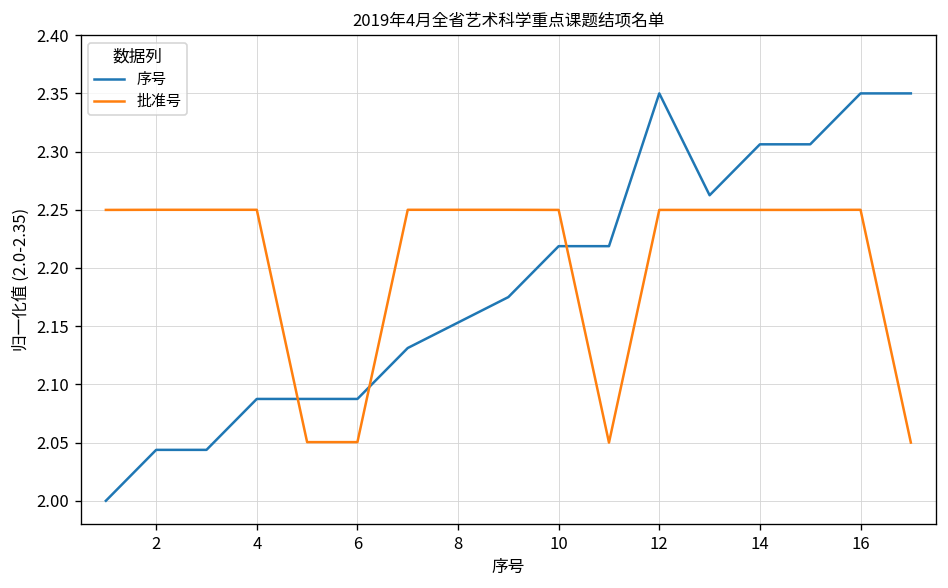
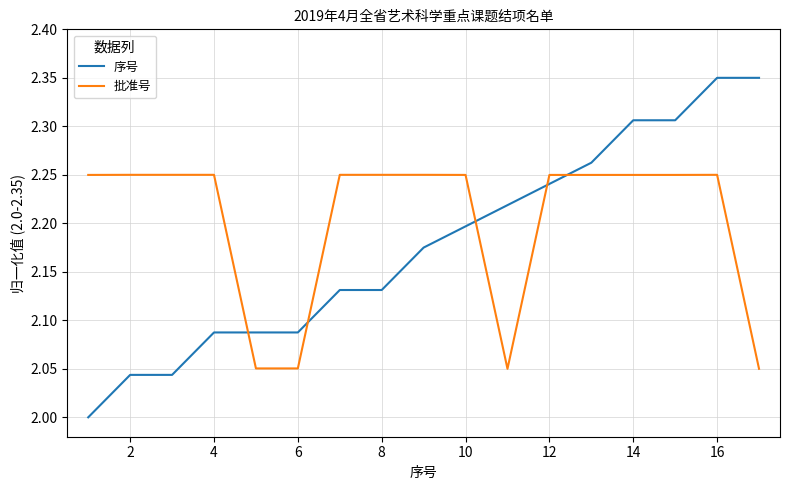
  {
    "序号": {
      "2": 2.04,
      "4": 2.09,
      "6": 2.09,
-     "8": 2.15,
-     "10": 2.22,
-     "12": 2.35,
+     "8": 2.13,
+     "10": 2.20,
+     "12": 2.24,
      "14": 2.31,
      "16": 2.35
    },
    "批准号": {
      "2": 2.25,
      "4": 2.25,
      "6": 2.05,
      "8": 2.25,
      "10": 2.25,
      "12": 2.25,
      "14": 2.25,
      "16": 2.25
    }
  }
